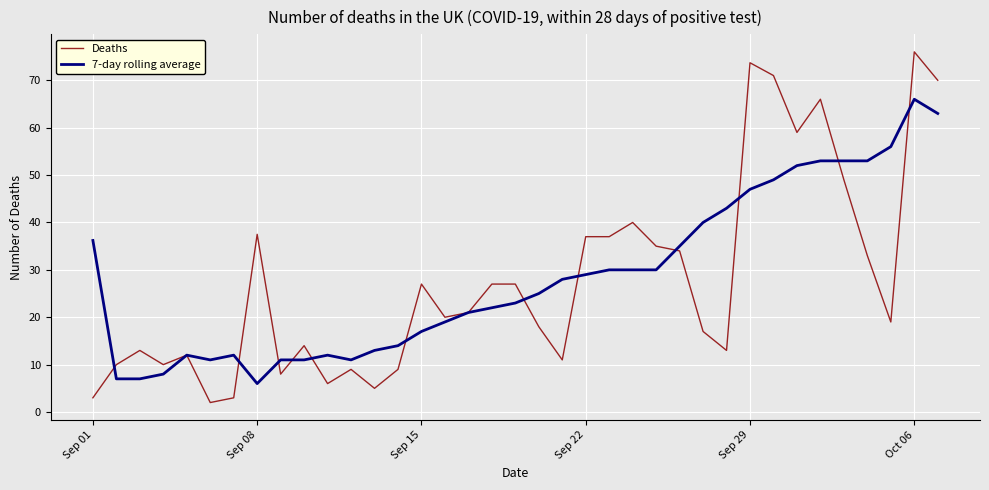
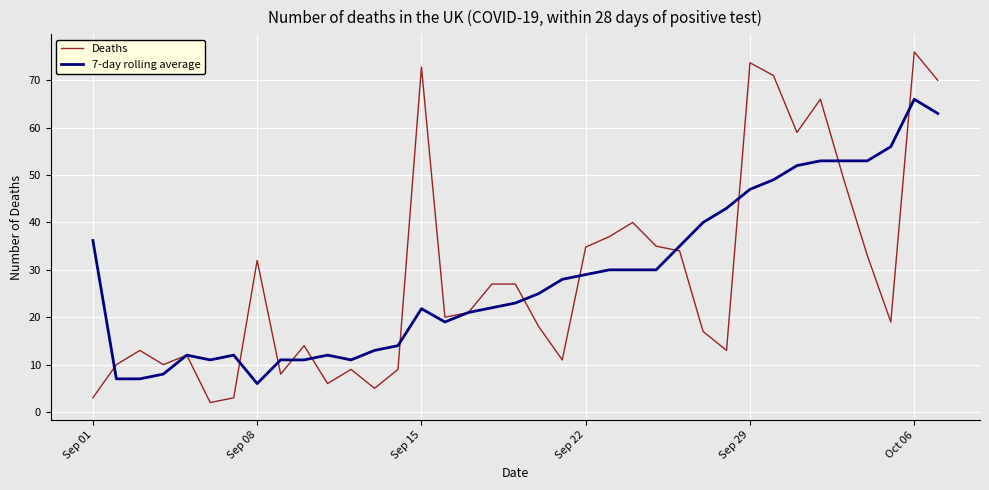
  {
    "Deaths": {
      "Sep 01": 3,
-     "Sep 08": 38,
-     "Sep 15": 27,
-     "Sep 22": 37,
+     "Sep 08": 32,
+     "Sep 15": 73,
+     "Sep 22": 35,
      "Sep 29": 74,
      "Oct 06": 76
    },
    "7-day rolling average": {
      "Sep 01": 36,
      "Sep 08": 6,
-     "Sep 15": 17,
+     "Sep 15": 22,
      "Sep 22": 29,
      "Sep 29": 47,
      "Oct 06": 66
    }
  }
